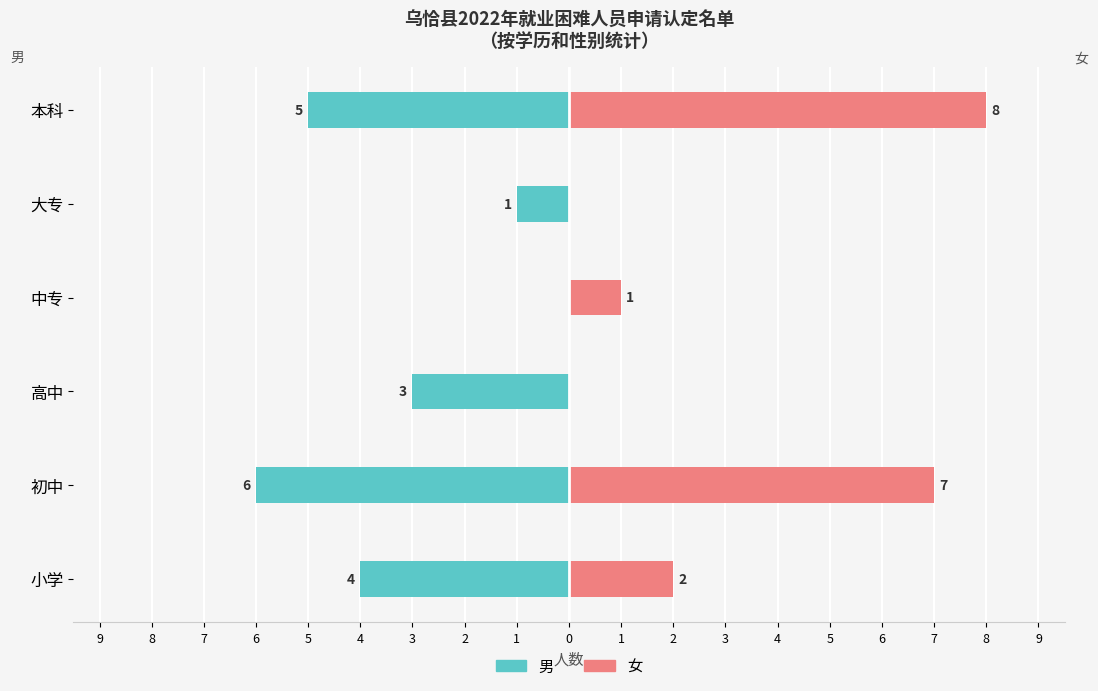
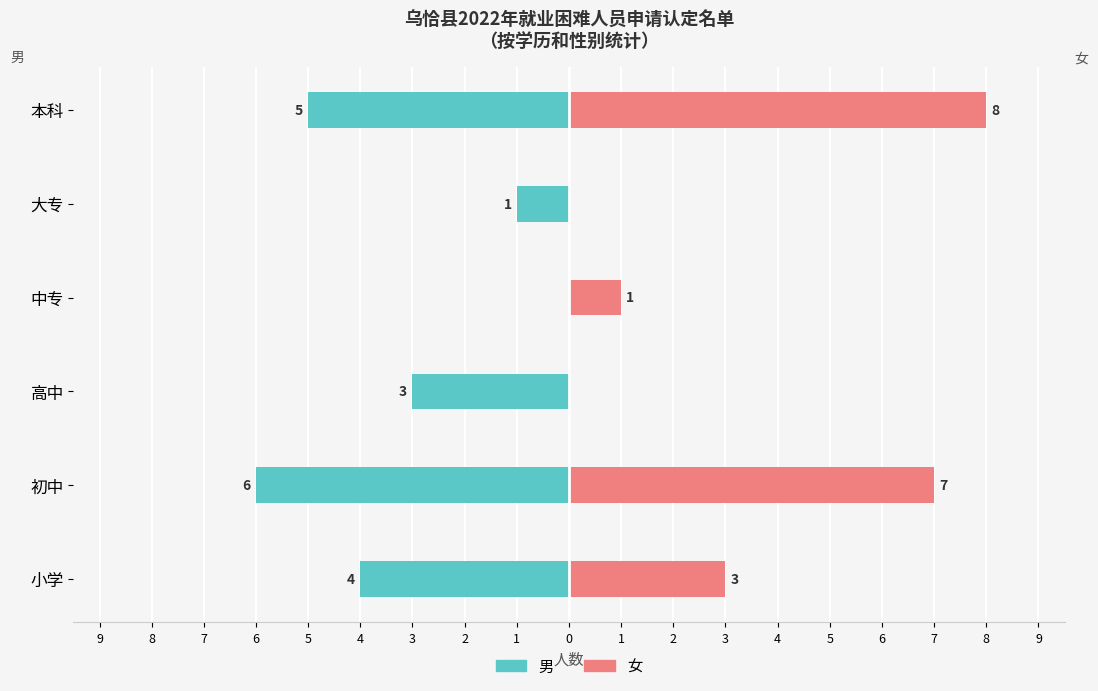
  {
    "女": {
      "本科": 8,
      "中专": 1,
      "初中": 7,
-     "小学": 2
+     "小学": 3
    }
  }
